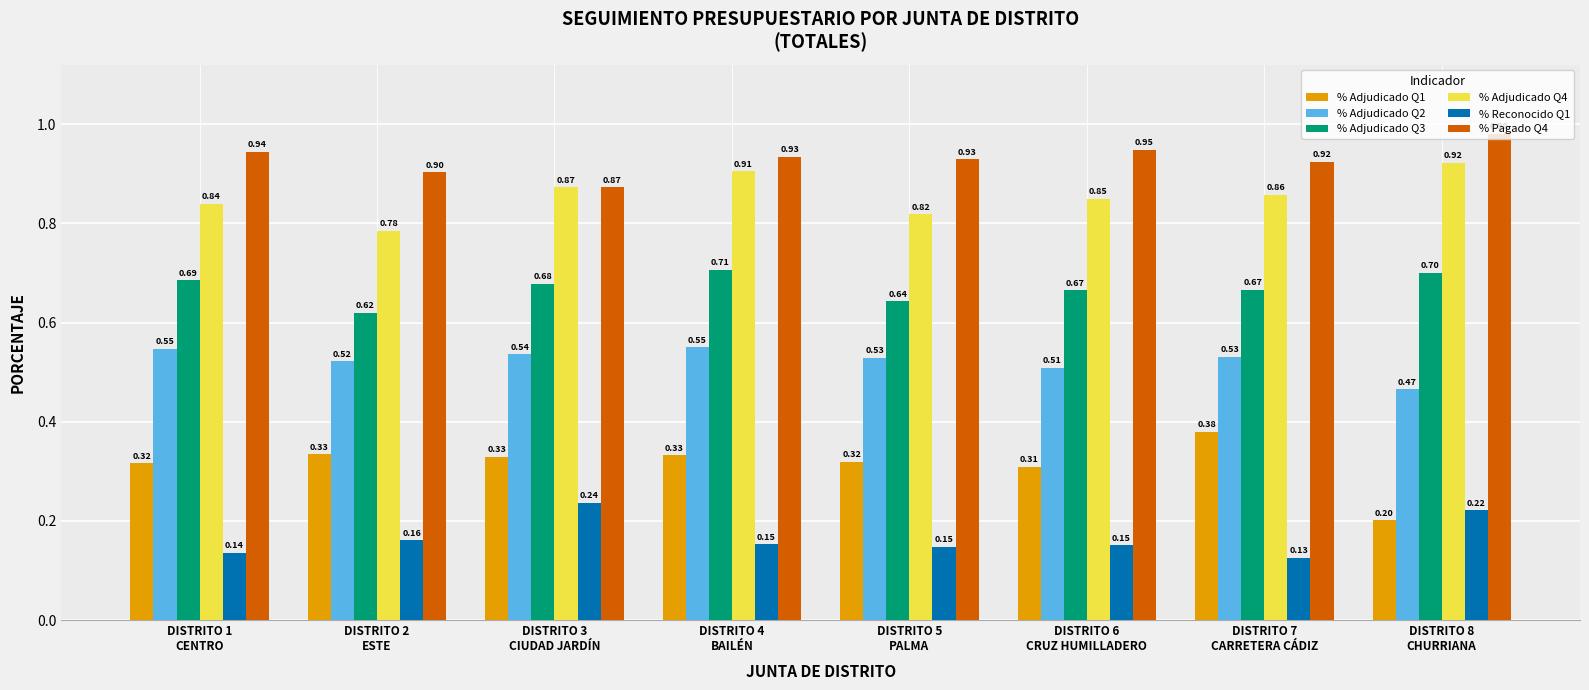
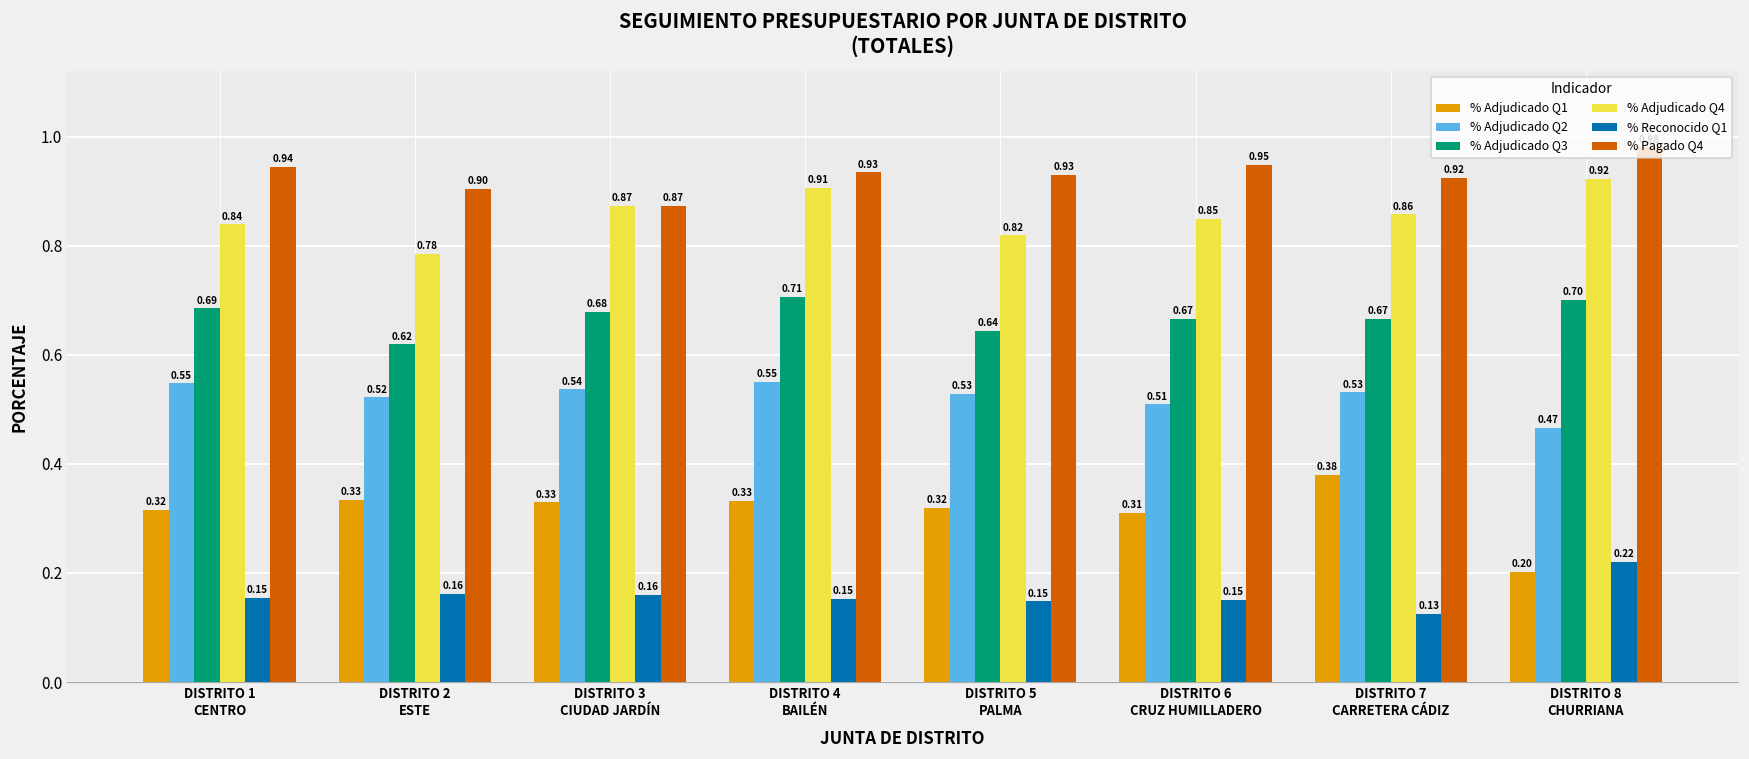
  {
    "% Adjudicado Q1": {
      "DISTRITO 1 CENTRO": 0.32,
      "DISTRITO 2 ESTE": 0.33,
      "DISTRITO 3 CIUDAD JARDÍN": 0.33,
      "DISTRITO 4 BAILÉN": 0.33,
      "DISTRITO 5 PALMA": 0.32,
      "DISTRITO 6 CRUZ HUMILLADERO": 0.31,
      "DISTRITO 7 CARRETERA CÁDIZ": 0.38,
      "DISTRITO 8 CHURRIANA": 0.20
    },
    "% Adjudicado Q2": {
      "DISTRITO 1 CENTRO": 0.55,
      "DISTRITO 2 ESTE": 0.52,
      "DISTRITO 3 CIUDAD JARDÍN": 0.54,
      "DISTRITO 4 BAILÉN": 0.55,
      "DISTRITO 5 PALMA": 0.53,
      "DISTRITO 6 CRUZ HUMILLADERO": 0.51,
      "DISTRITO 7 CARRETERA CÁDIZ": 0.53,
      "DISTRITO 8 CHURRIANA": 0.47
    },
    "% Adjudicado Q3": {
      "DISTRITO 1 CENTRO": 0.69,
      "DISTRITO 2 ESTE": 0.62,
      "DISTRITO 3 CIUDAD JARDÍN": 0.68,
      "DISTRITO 4 BAILÉN": 0.71,
      "DISTRITO 5 PALMA": 0.64,
      "DISTRITO 6 CRUZ HUMILLADERO": 0.67,
      "DISTRITO 7 CARRETERA CÁDIZ": 0.67,
      "DISTRITO 8 CHURRIANA": 0.70
    },
    "% Adjudicado Q4": {
      "DISTRITO 1 CENTRO": 0.84,
      "DISTRITO 2 ESTE": 0.78,
      "DISTRITO 3 CIUDAD JARDÍN": 0.87,
      "DISTRITO 4 BAILÉN": 0.91,
      "DISTRITO 5 PALMA": 0.82,
      "DISTRITO 6 CRUZ HUMILLADERO": 0.85,
      "DISTRITO 7 CARRETERA CÁDIZ": 0.86,
      "DISTRITO 8 CHURRIANA": 0.92
    },
    "% Reconocido Q1": {
-     "DISTRITO 1 CENTRO": 0.14,
+     "DISTRITO 1 CENTRO": 0.15,
      "DISTRITO 2 ESTE": 0.16,
-     "DISTRITO 3 CIUDAD JARDÍN": 0.24,
+     "DISTRITO 3 CIUDAD JARDÍN": 0.16,
      "DISTRITO 4 BAILÉN": 0.15,
      "DISTRITO 5 PALMA": 0.15,
      "DISTRITO 6 CRUZ HUMILLADERO": 0.15,
      "DISTRITO 7 CARRETERA CÁDIZ": 0.13,
      "DISTRITO 8 CHURRIANA": 0.22
    },
    "% Pagado Q4": {
      "DISTRITO 1 CENTRO": 0.94,
      "DISTRITO 2 ESTE": 0.90,
      "DISTRITO 3 CIUDAD JARDÍN": 0.87,
      "DISTRITO 4 BAILÉN": 0.93,
      "DISTRITO 5 PALMA": 0.93,
      "DISTRITO 6 CRUZ HUMILLADERO": 0.95,
      "DISTRITO 7 CARRETERA CÁDIZ": 0.92
    }
  }
